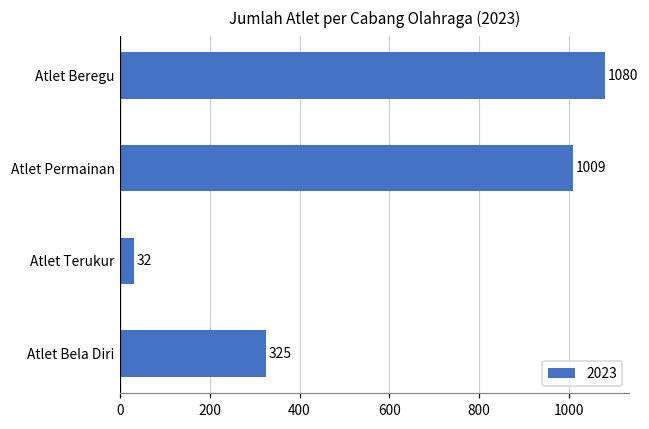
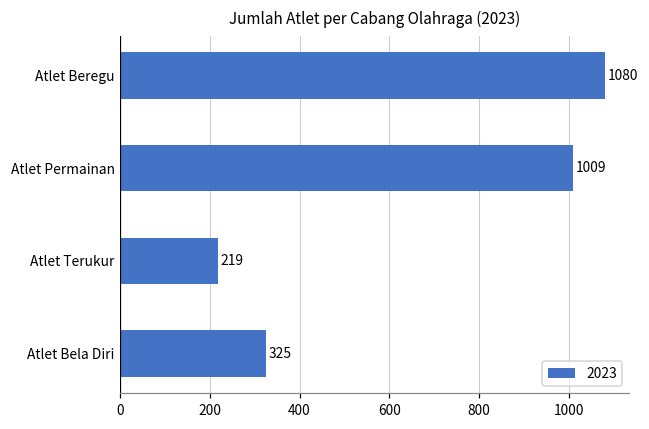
  {
    "Atlet Beregu": 1080,
    "Atlet Permainan": 1009,
-   "Atlet Terukur": 32,
+   "Atlet Terukur": 219,
    "Atlet Bela Diri": 325
  }
